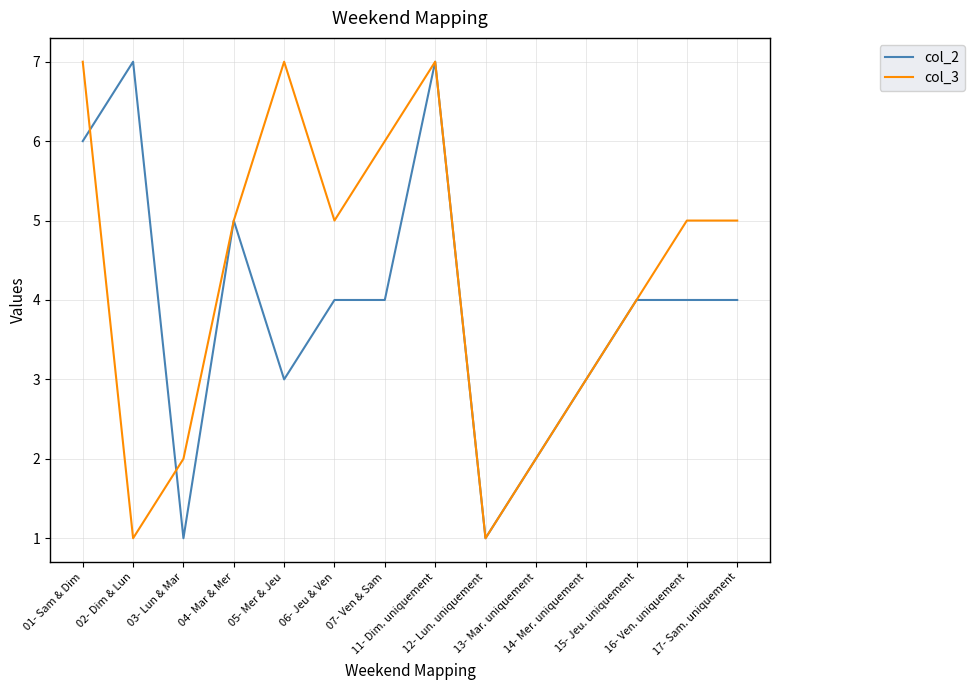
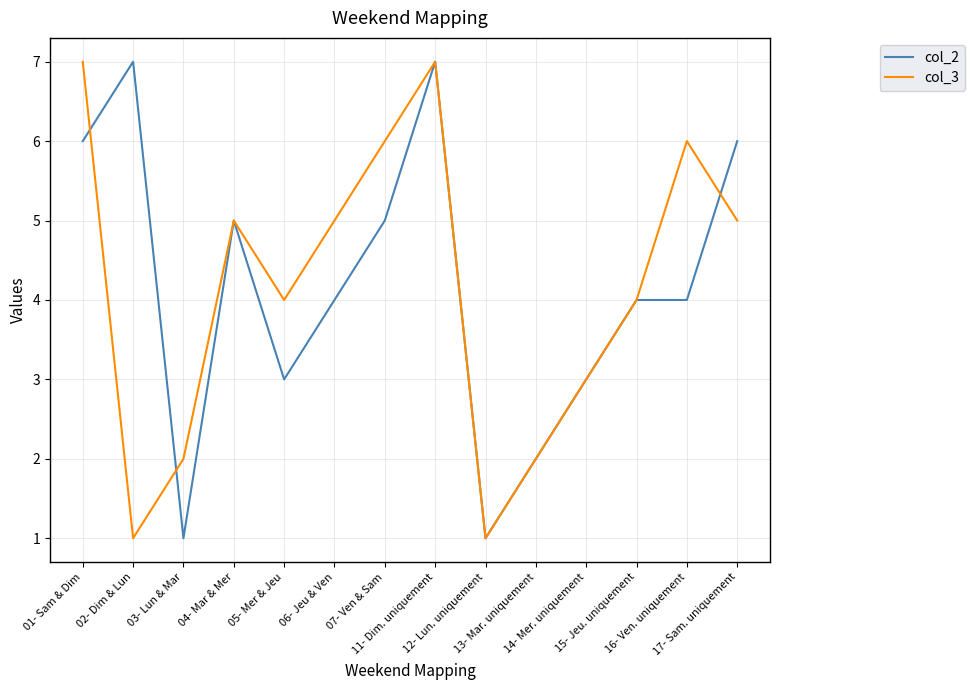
  {
    "col_2": {
      "01- Sam & Dim": 6,
      "02- Dim & Lun": 7,
      "03- Lun & Mar": 1,
      "05- Mer & Jeu": 3,
      "06- Jeu & Ven": 4,
-     "07- Ven & Sam": 4,
+     "07- Ven & Sam": 5,
      "16- Ven. uniquement": 4,
-     "17- Sam. uniquement": 4
+     "17- Sam. uniquement": 6
    },
    "col_3": {
      "01- Sam & Dim": 7,
      "02- Dim & Lun": 1,
      "03- Lun & Mar": 2,
-     "05- Mer & Jeu": 7,
+     "05- Mer & Jeu": 4,
      "06- Jeu & Ven": 5,
      "07- Ven & Sam": 6,
-     "16- Ven. uniquement": 5,
+     "16- Ven. uniquement": 6,
      "17- Sam. uniquement": 5
    }
  }
